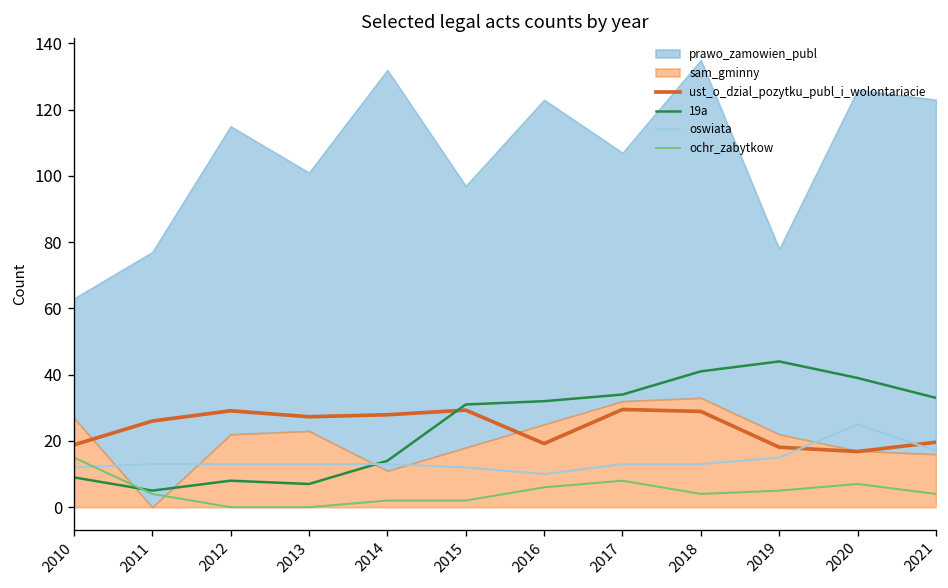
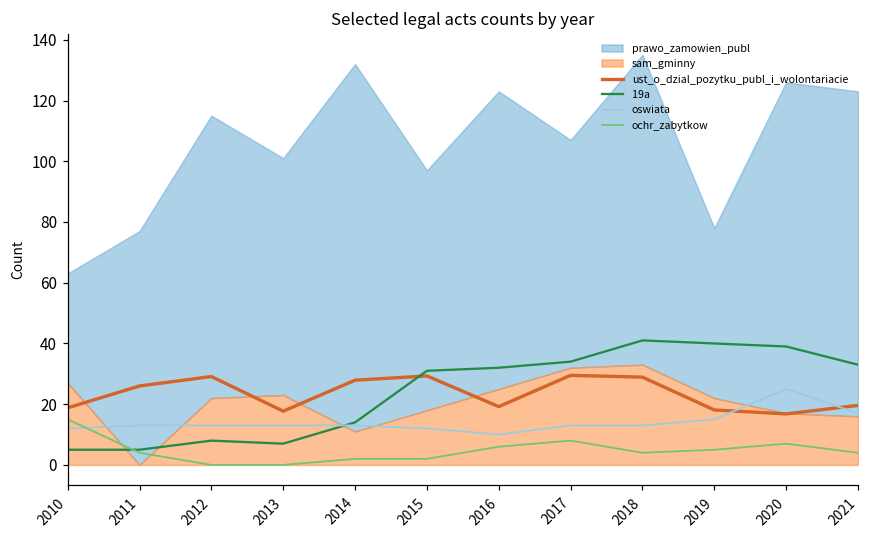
  {
    "ust_o_dzial_pozytku_publ_i_wolontariacie": {
      "2010": 19,
      "2011": 26,
      "2012": 29,
-     "2013": 27,
+     "2013": 18,
      "2014": 28,
      "2015": 29,
      "2016": 19,
      "2017": 30,
      "2018": 29,
      "2019": 18,
      "2021": 20
    },
    "19a": {
-     "2010": 9,
+     "2010": 5,
      "2011": 5,
      "2012": 8,
      "2013": 7,
      "2014": 14,
      "2015": 31,
      "2016": 32,
      "2017": 34,
      "2018": 41,
-     "2019": 44,
+     "2019": 40,
      "2020": 39,
      "2021": 33
    },
    "sam_gminny": {
      "2010": 27,
      "2011": 0,
      "2012": 22,
      "2013": 23,
      "2014": 11,
      "2015": 18,
      "2016": 25,
      "2017": 32,
      "2018": 33,
      "2019": 22,
      "2021": 16
    },
    "ochr_zabytkow": {
      "2010": 15,
      "2011": 4,
      "2012": 0,
      "2013": 0,
      "2014": 2,
      "2015": 2,
      "2016": 6,
      "2017": 8,
      "2018": 4,
      "2019": 5,
      "2020": 7,
      "2021": 4
    }
  }
